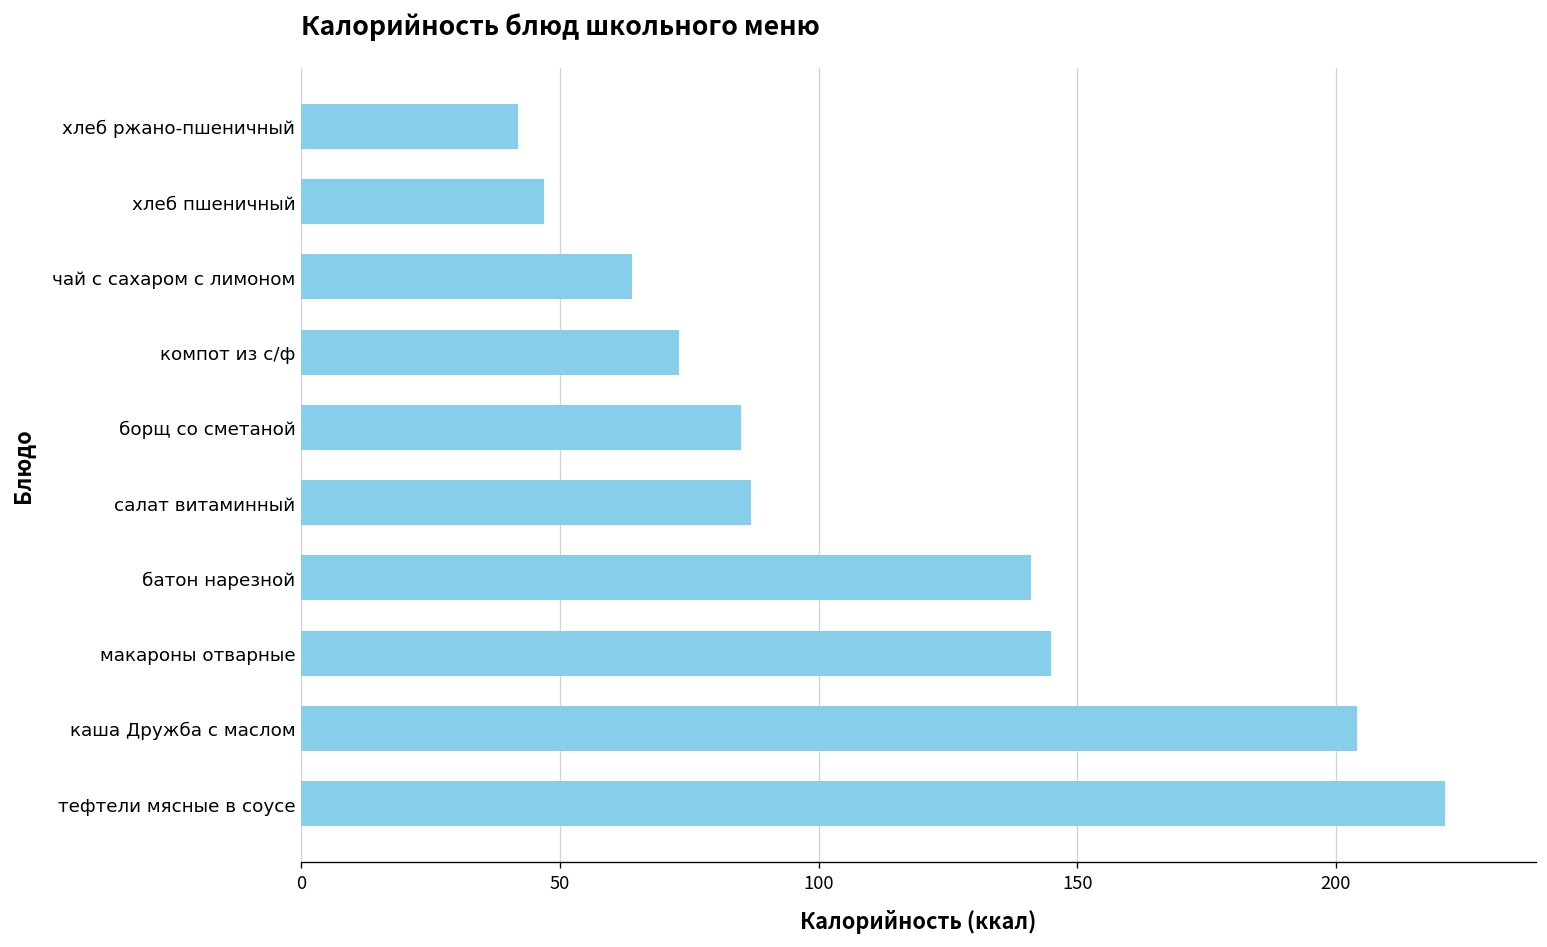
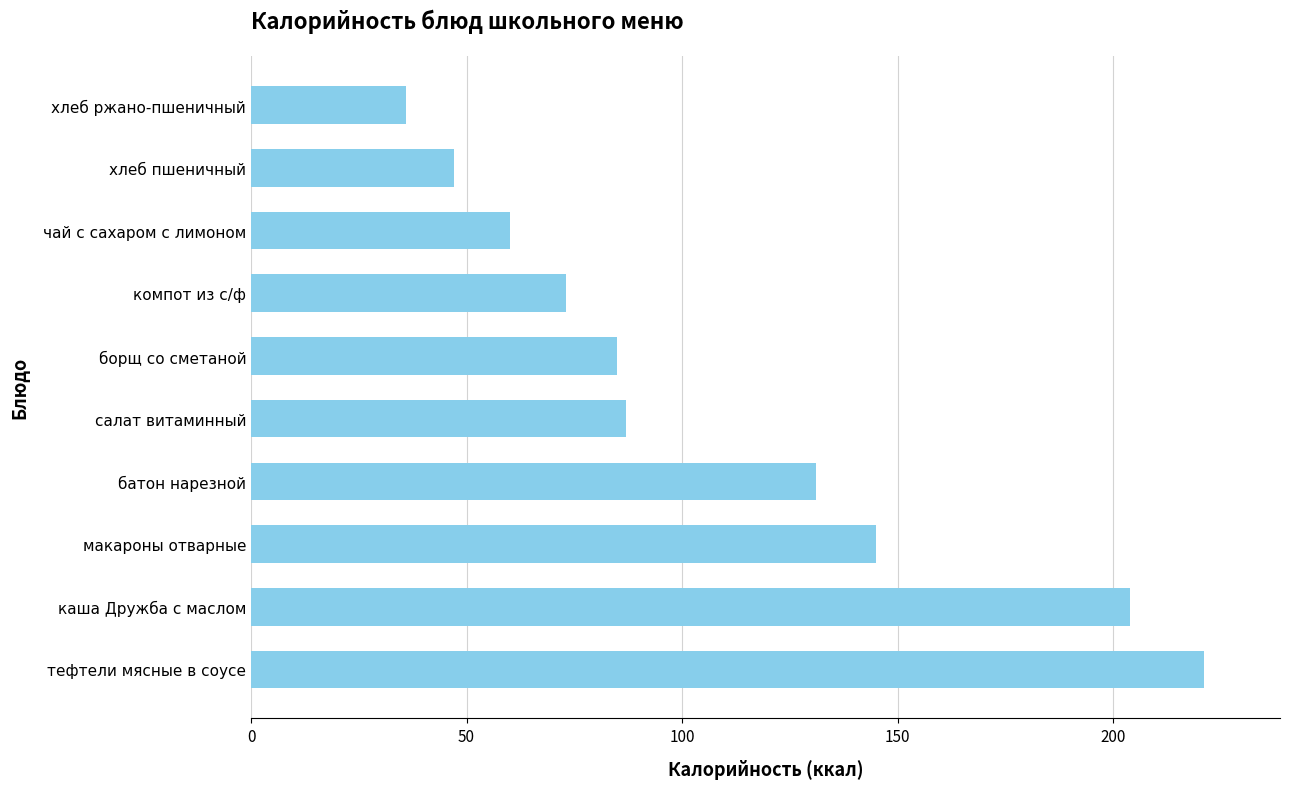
  {
-   "хлеб ржано-пшеничный": 42,
+   "хлеб ржано-пшеничный": 36,
    "хлеб пшеничный": 47,
-   "чай с сахаром с лимоном": 64,
+   "чай с сахаром с лимоном": 60,
    "компот из с/ф": 73,
    "борщ со сметаной": 85,
    "салат витаминный": 87,
-   "батон нарезной": 141,
+   "батон нарезной": 131,
    "макароны отварные": 145,
    "каша Дружба с маслом": 204,
    "тефтели мясные в соусе": 221
  }
